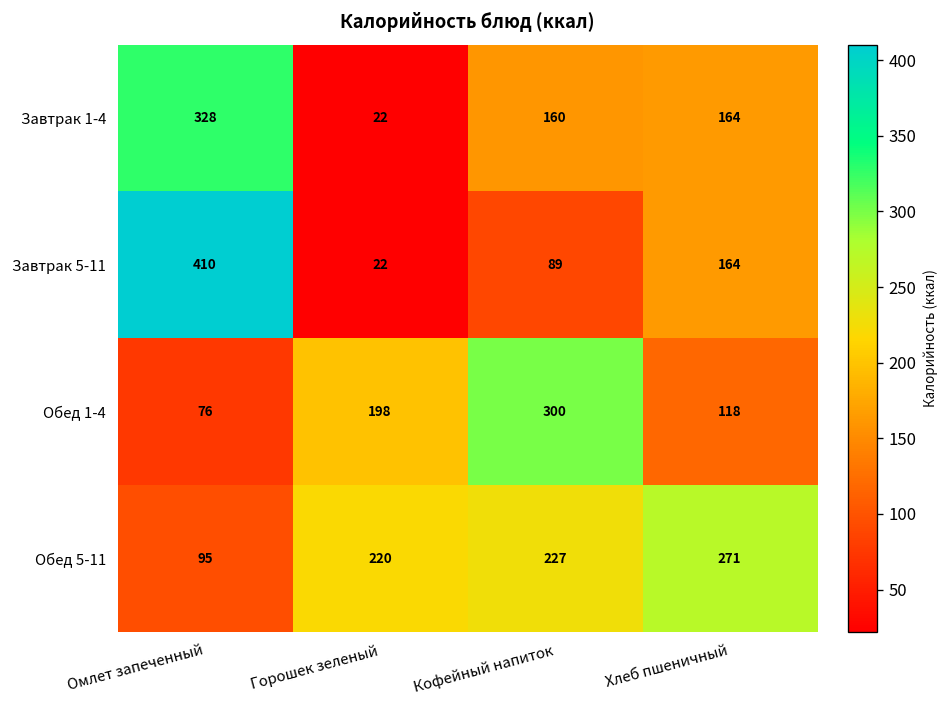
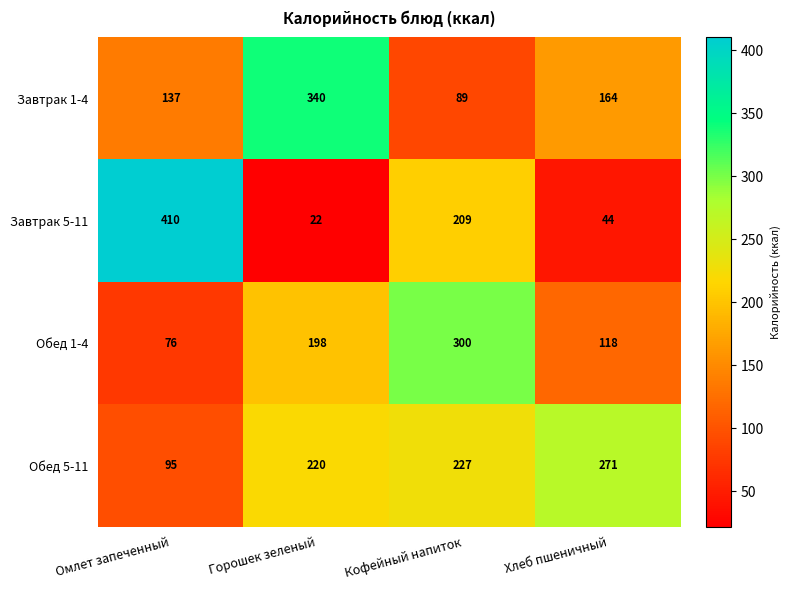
  {
    "Завтрак 1-4": {
-     "Омлет запеченный": 328,
-     "Горошек зеленый": 22,
-     "Кофейный напиток": 160,
+     "Омлет запеченный": 137,
+     "Горошек зеленый": 340,
+     "Кофейный напиток": 89,
      "Хлеб пшеничный": 164
    },
    "Завтрак 5-11": {
      "Омлет запеченный": 410,
      "Горошек зеленый": 22,
-     "Кофейный напиток": 89,
-     "Хлеб пшеничный": 164
+     "Кофейный напиток": 209,
+     "Хлеб пшеничный": 44
    },
    "Обед 1-4": {
      "Омлет запеченный": 76,
      "Горошек зеленый": 198,
      "Кофейный напиток": 300,
      "Хлеб пшеничный": 118
    },
    "Обед 5-11": {
      "Омлет запеченный": 95,
      "Горошек зеленый": 220,
      "Кофейный напиток": 227,
      "Хлеб пшеничный": 271
    }
  }
